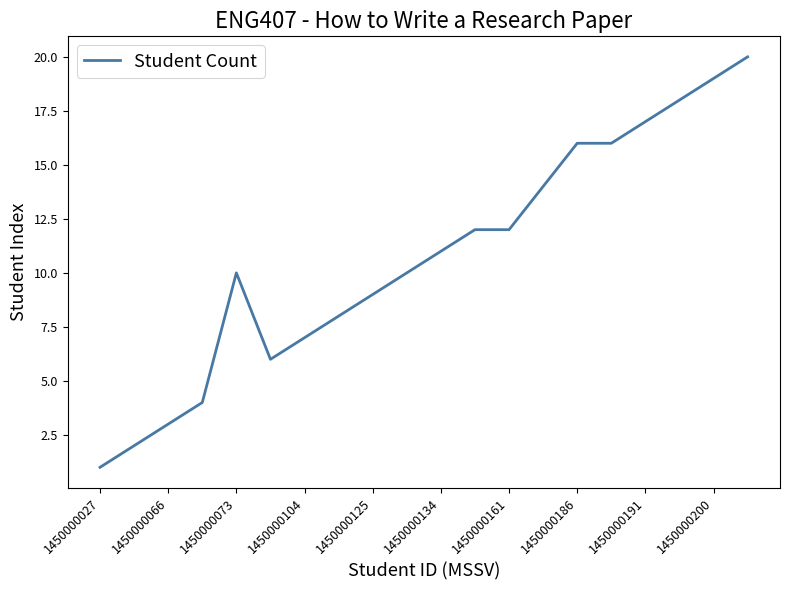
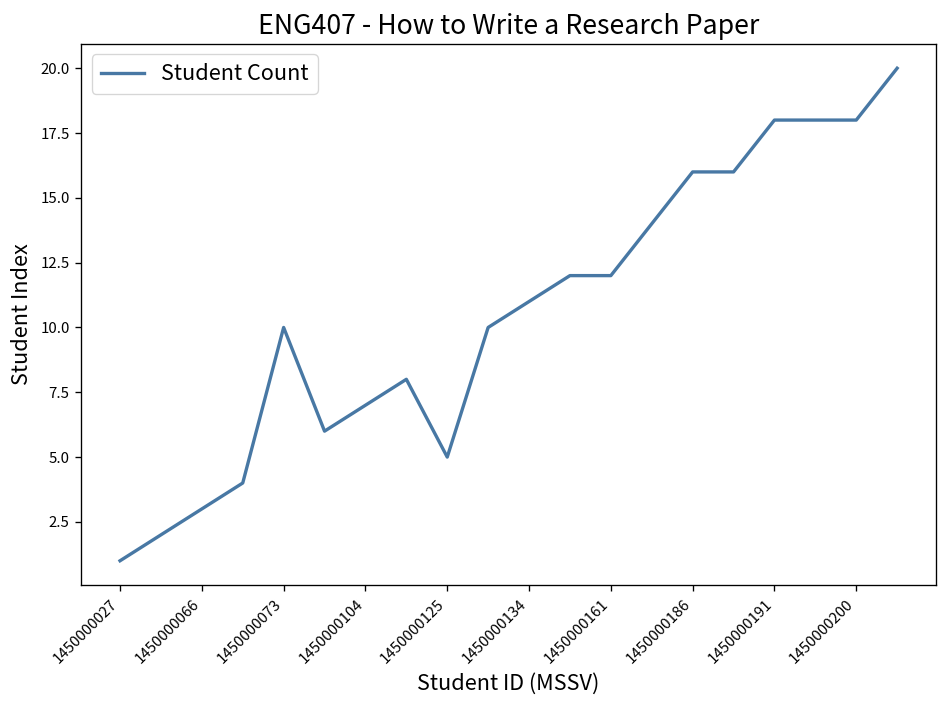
  {
    "1450000027": 1,
    "1450000066": 3,
    "1450000073": 10,
    "1450000104": 7,
-   "1450000125": 9,
+   "1450000125": 5,
    "1450000134": 11,
    "1450000161": 12,
    "1450000186": 16,
-   "1450000191": 17,
-   "1450000200": 19
+   "1450000191": 18,
+   "1450000200": 18
  }
